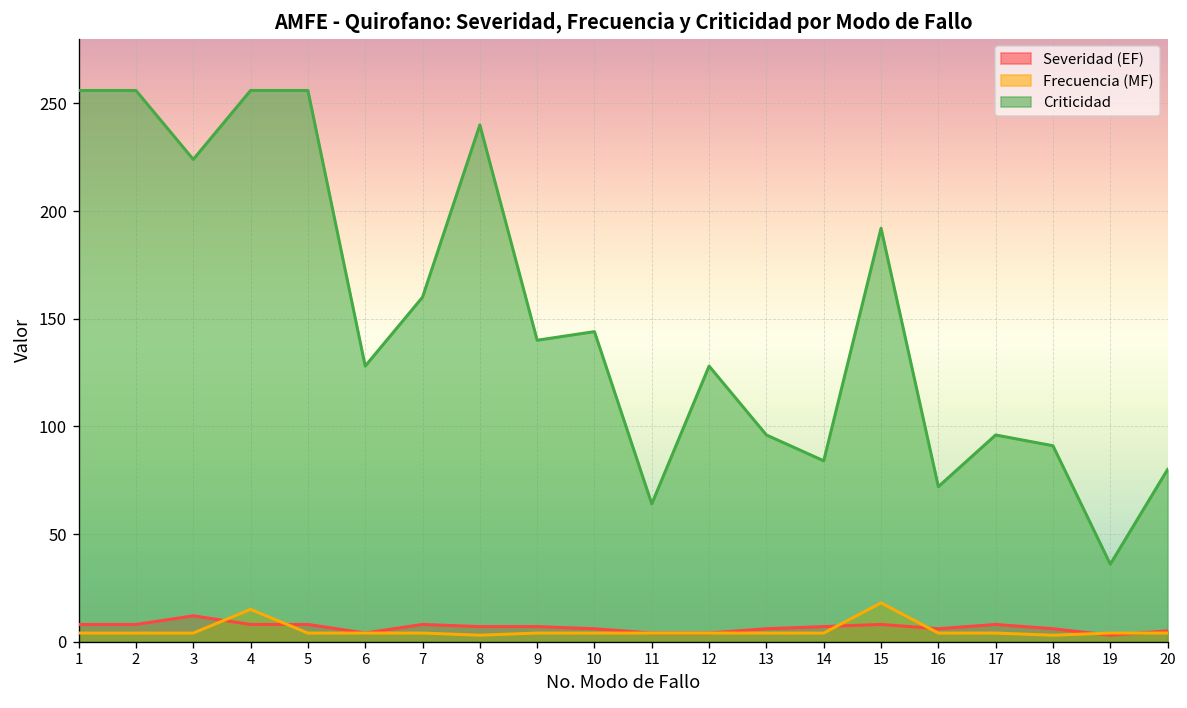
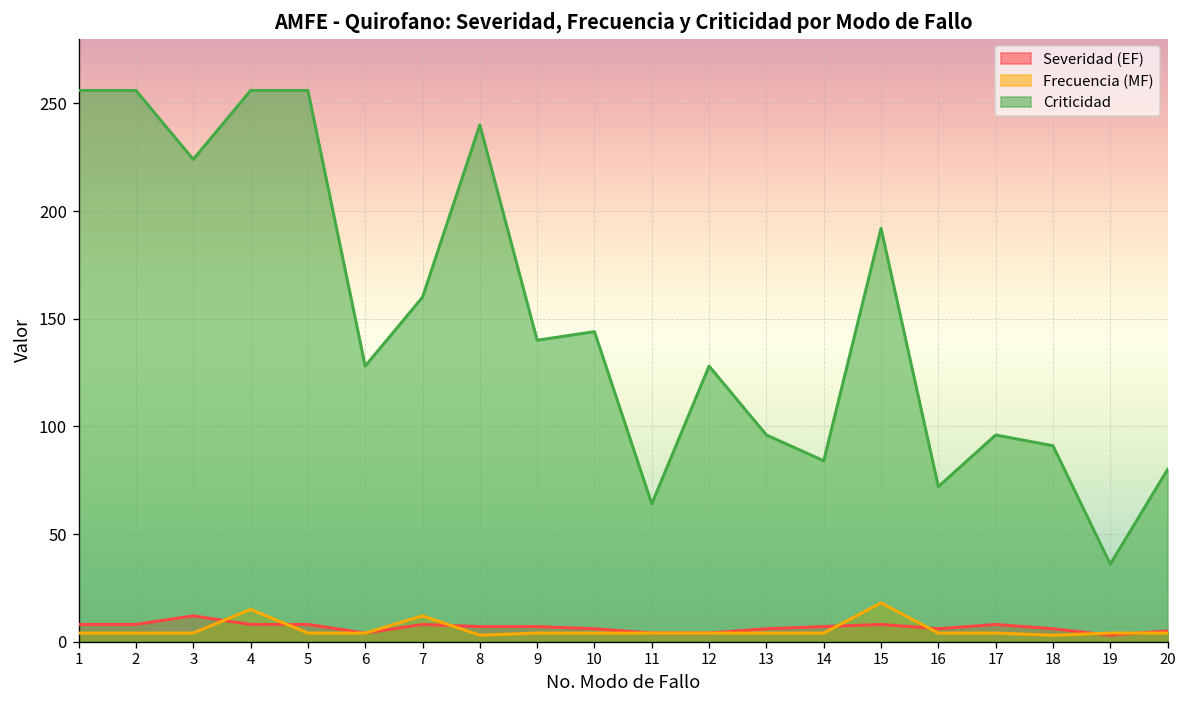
  {
    "Severidad (EF)": {
      "1": 8,
      "2": 8,
      "3": 12,
      "4": 8,
      "5": 8,
      "7": 8,
      "8": 7,
      "9": 7,
      "10": 6,
      "13": 6,
      "14": 7,
      "15": 8,
      "16": 6,
      "17": 8,
      "18": 6
    },
    "Frecuencia (MF)": {
      "1": 4,
      "2": 4,
      "3": 4,
      "4": 15,
      "5": 4,
-     "7": 4,
+     "7": 12,
      "8": 3,
      "9": 4,
      "10": 4,
      "13": 4,
      "14": 4,
      "15": 18,
      "16": 4,
      "17": 4,
      "18": 3
    },
    "Criticidad": {
      "1": 256,
      "2": 256,
      "3": 224,
      "4": 256,
      "5": 256,
      "6": 128,
      "7": 160,
      "8": 240,
      "9": 140,
      "10": 144,
      "11": 64,
      "12": 128,
      "13": 96,
      "14": 84,
      "15": 192,
      "16": 72,
      "17": 96,
      "18": 91,
      "19": 36,
      "20": 80
    }
  }
